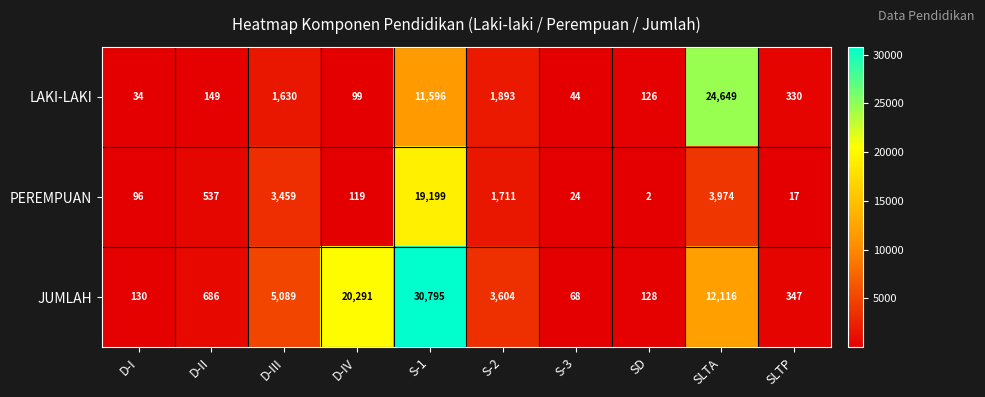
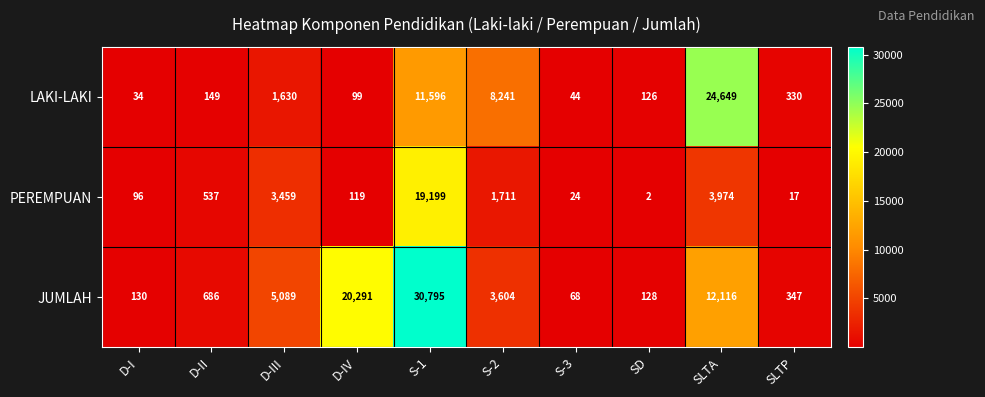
  {
    "LAKI-LAKI": {
      "D-I": "34",
      "D-II": "149",
      "D-III": "1,630",
      "D-IV": "99",
      "S-1": "11,596",
-     "S-2": "1,893",
+     "S-2": "8,241",
      "S-3": "44",
      "SD": "126",
      "SLTA": "24,649",
      "SLTP": "330"
    },
    "PEREMPUAN": {
      "D-I": "96",
      "D-II": "537",
      "D-III": "3,459",
      "D-IV": "119",
      "S-1": "19,199",
      "S-2": "1,711",
      "S-3": "24",
      "SD": "2",
      "SLTA": "3,974",
      "SLTP": "17"
    },
    "JUMLAH": {
      "D-I": "130",
      "D-II": "686",
      "D-III": "5,089",
      "D-IV": "20,291",
      "S-1": "30,795",
      "S-2": "3,604",
      "S-3": "68",
      "SD": "128",
      "SLTA": "12,116",
      "SLTP": "347"
    }
  }
